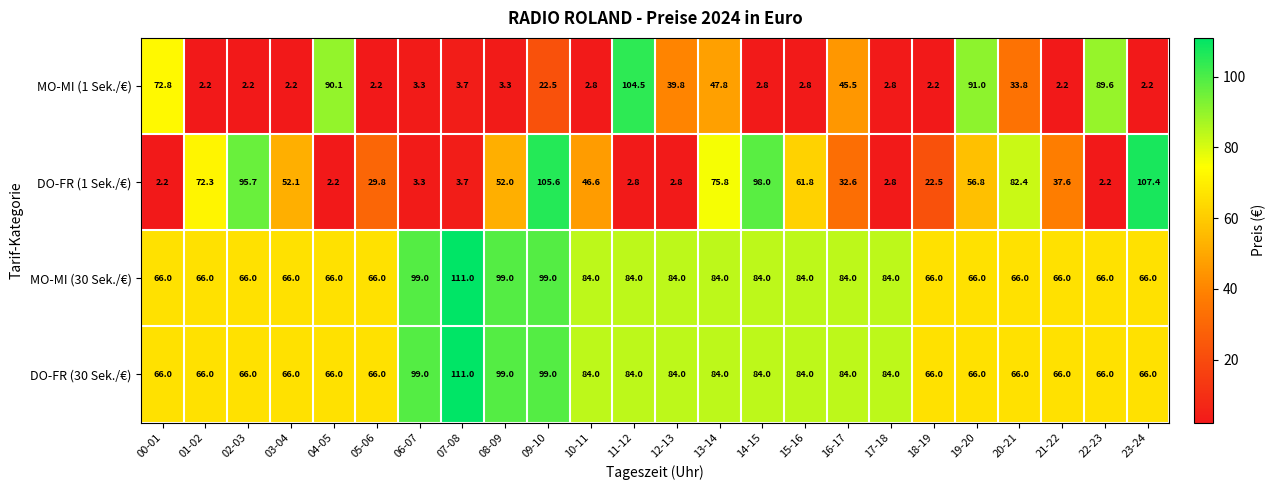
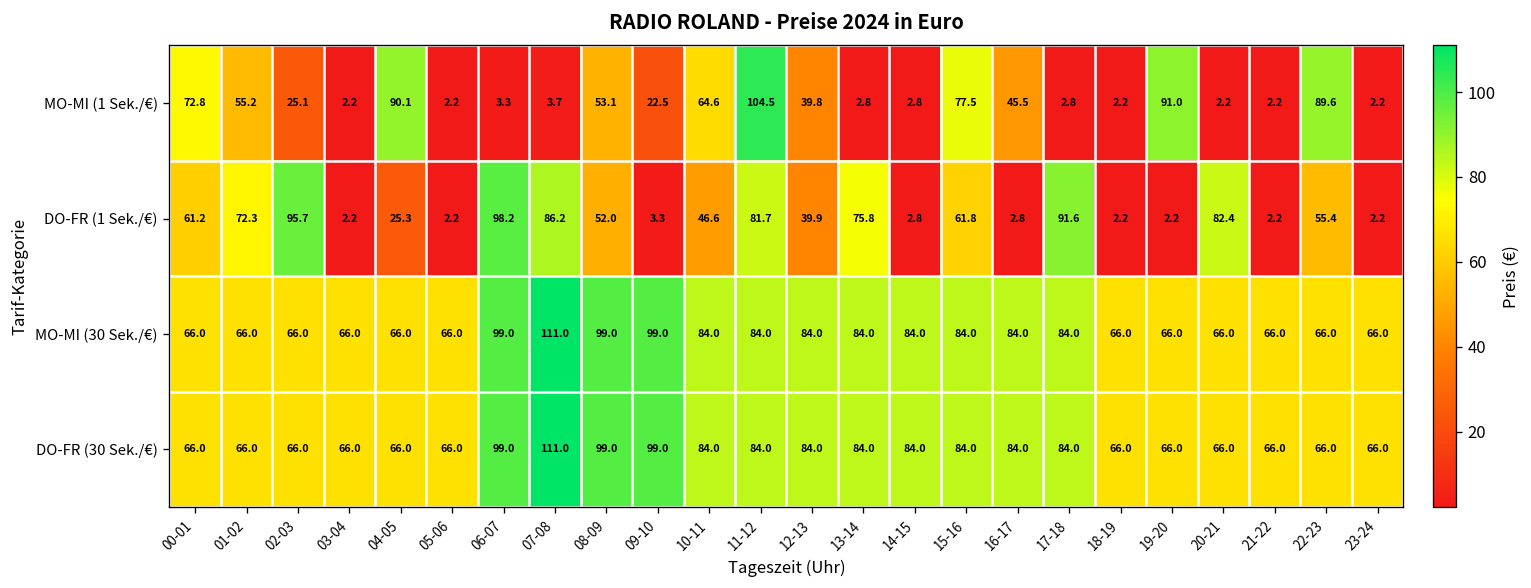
  {
    "MO-MI (1 Sek./€)": {
      "00-01": 72.8,
-     "01-02": 2.2,
-     "02-03": 2.2,
+     "01-02": 55.2,
+     "02-03": 25.1,
      "03-04": 2.2,
      "04-05": 90.1,
      "05-06": 2.2,
      "06-07": 3.3,
      "07-08": 3.7,
-     "08-09": 3.3,
+     "08-09": 53.1,
      "09-10": 22.5,
-     "10-11": 2.8,
+     "10-11": 64.6,
      "11-12": 104.5,
      "12-13": 39.8,
-     "13-14": 47.8,
+     "13-14": 2.8,
      "14-15": 2.8,
-     "15-16": 2.8,
+     "15-16": 77.5,
      "16-17": 45.5,
      "17-18": 2.8,
      "18-19": 2.2,
      "19-20": 91.0,
-     "20-21": 33.8,
+     "20-21": 2.2,
      "21-22": 2.2,
      "22-23": 89.6,
      "23-24": 2.2
    },
    "DO-FR (1 Sek./€)": {
-     "00-01": 2.2,
+     "00-01": 61.2,
      "01-02": 72.3,
      "02-03": 95.7,
-     "03-04": 52.1,
-     "04-05": 2.2,
-     "05-06": 29.8,
-     "06-07": 3.3,
-     "07-08": 3.7,
+     "03-04": 2.2,
+     "04-05": 25.3,
+     "05-06": 2.2,
+     "06-07": 98.2,
+     "07-08": 86.2,
      "08-09": 52.0,
-     "09-10": 105.6,
+     "09-10": 3.3,
      "10-11": 46.6,
-     "11-12": 2.8,
-     "12-13": 2.8,
+     "11-12": 81.7,
+     "12-13": 39.9,
      "13-14": 75.8,
-     "14-15": 98.0,
+     "14-15": 2.8,
      "15-16": 61.8,
-     "16-17": 32.6,
-     "17-18": 2.8,
-     "18-19": 22.5,
-     "19-20": 56.8,
+     "16-17": 2.8,
+     "17-18": 91.6,
+     "18-19": 2.2,
+     "19-20": 2.2,
      "20-21": 82.4,
-     "21-22": 37.6,
-     "22-23": 2.2,
-     "23-24": 107.4
+     "21-22": 2.2,
+     "22-23": 55.4,
+     "23-24": 2.2
    },
    "MO-MI (30 Sek./€)": {
      "00-01": 66.0,
      "01-02": 66.0,
      "02-03": 66.0,
      "03-04": 66.0,
      "04-05": 66.0,
      "05-06": 66.0,
      "06-07": 99.0,
      "07-08": 111.0,
      "08-09": 99.0,
      "09-10": 99.0,
      "10-11": 84.0,
      "11-12": 84.0,
      "12-13": 84.0,
      "13-14": 84.0,
      "14-15": 84.0,
      "15-16": 84.0,
      "16-17": 84.0,
      "17-18": 84.0,
      "18-19": 66.0,
      "19-20": 66.0,
      "20-21": 66.0,
      "21-22": 66.0,
      "22-23": 66.0,
      "23-24": 66.0
    },
    "DO-FR (30 Sek./€)": {
      "00-01": 66.0,
      "01-02": 66.0,
      "02-03": 66.0,
      "03-04": 66.0,
      "04-05": 66.0,
      "05-06": 66.0,
      "06-07": 99.0,
      "07-08": 111.0,
      "08-09": 99.0,
      "09-10": 99.0,
      "10-11": 84.0,
      "11-12": 84.0,
      "12-13": 84.0,
      "13-14": 84.0,
      "14-15": 84.0,
      "15-16": 84.0,
      "16-17": 84.0,
      "17-18": 84.0,
      "18-19": 66.0,
      "19-20": 66.0,
      "20-21": 66.0,
      "21-22": 66.0,
      "22-23": 66.0,
      "23-24": 66.0
    }
  }
